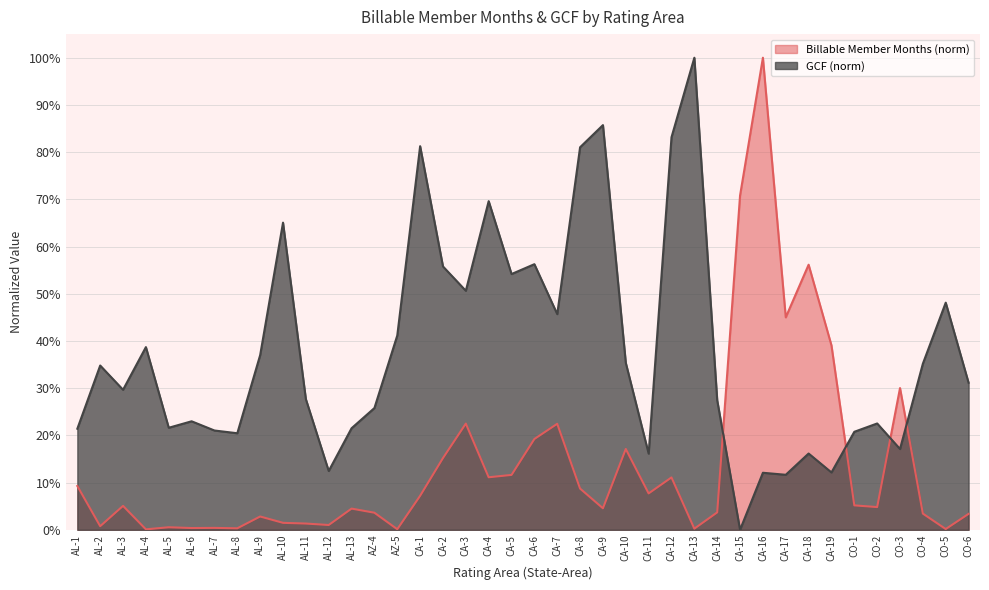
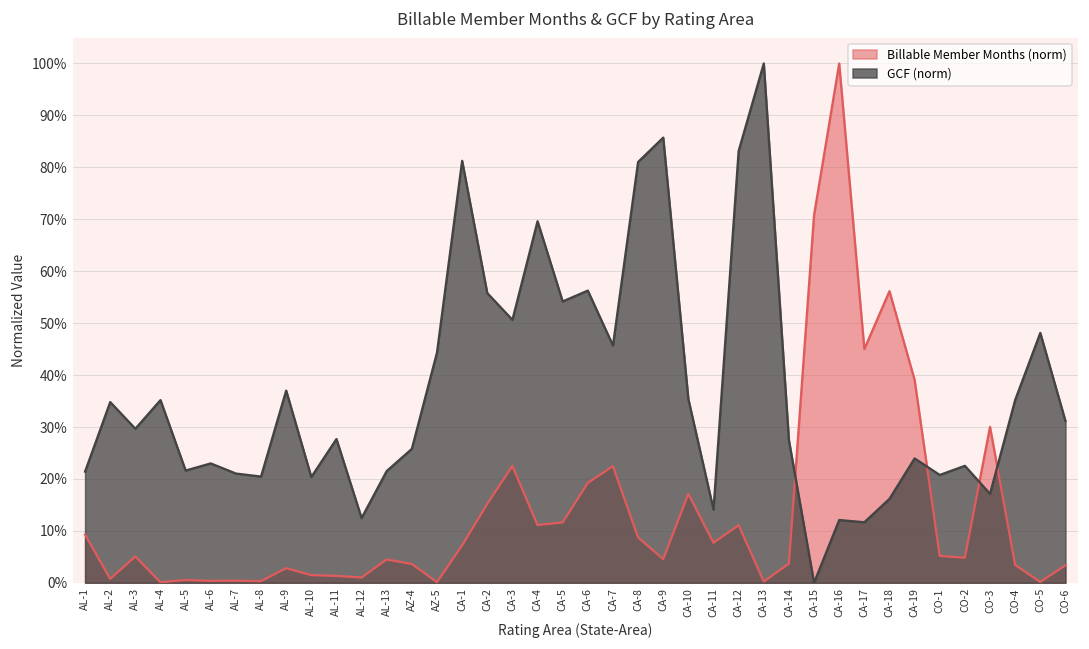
  {
    "Billable Member Months (norm)": {
      "AL-1": "9%",
      "AL-2": "1%",
      "AL-3": "5%",
      "AL-4": "0%",
      "AL-5": "1%",
      "AL-6": "0%",
      "AL-7": "0%",
      "AL-8": "0%",
      "AL-9": "3%",
      "AL-10": "1%",
      "AL-11": "1%",
      "AL-12": "1%",
      "AL-13": "4%",
      "AZ-4": "4%",
      "AZ-5": "0%",
      "CA-1": "7%",
      "CA-2": "15%",
      "CA-3": "23%",
      "CA-4": "11%",
      "CA-5": "12%",
      "CA-6": "19%",
      "CA-7": "22%",
      "CA-8": "9%",
      "CA-9": "5%",
      "CA-10": "17%",
      "CA-11": "8%",
      "CA-12": "11%",
      "CA-13": "0%",
      "CA-14": "4%",
      "CA-15": "71%",
      "CA-16": "100%",
      "CA-17": "45%",
      "CA-18": "56%",
      "CA-19": "39%",
      "CO-1": "5%",
      "CO-2": "5%",
      "CO-3": "30%",
      "CO-4": "3%",
      "CO-5": "0%",
      "CO-6": "3%"
    },
    "GCF (norm)": {
      "AL-1": "21%",
      "AL-2": "35%",
      "AL-3": "30%",
-     "AL-4": "39%",
+     "AL-4": "35%",
      "AL-5": "22%",
      "AL-6": "23%",
      "AL-7": "21%",
      "AL-8": "20%",
      "AL-9": "37%",
-     "AL-10": "65%",
+     "AL-10": "20%",
      "AL-11": "28%",
      "AL-12": "12%",
      "AL-13": "22%",
      "AZ-4": "26%",
-     "AZ-5": "41%",
+     "AZ-5": "44%",
      "CA-1": "81%",
      "CA-2": "56%",
      "CA-3": "51%",
      "CA-4": "70%",
      "CA-5": "54%",
      "CA-6": "56%",
      "CA-7": "46%",
      "CA-8": "81%",
      "CA-9": "86%",
      "CA-10": "35%",
-     "CA-11": "16%",
+     "CA-11": "14%",
      "CA-12": "83%",
      "CA-13": "100%",
      "CA-14": "27%",
      "CA-15": "0%",
      "CA-16": "12%",
      "CA-17": "12%",
      "CA-18": "16%",
-     "CA-19": "12%",
+     "CA-19": "24%",
      "CO-1": "21%",
      "CO-2": "23%",
      "CO-3": "17%",
      "CO-4": "35%",
      "CO-5": "48%",
      "CO-6": "31%"
    }
  }
